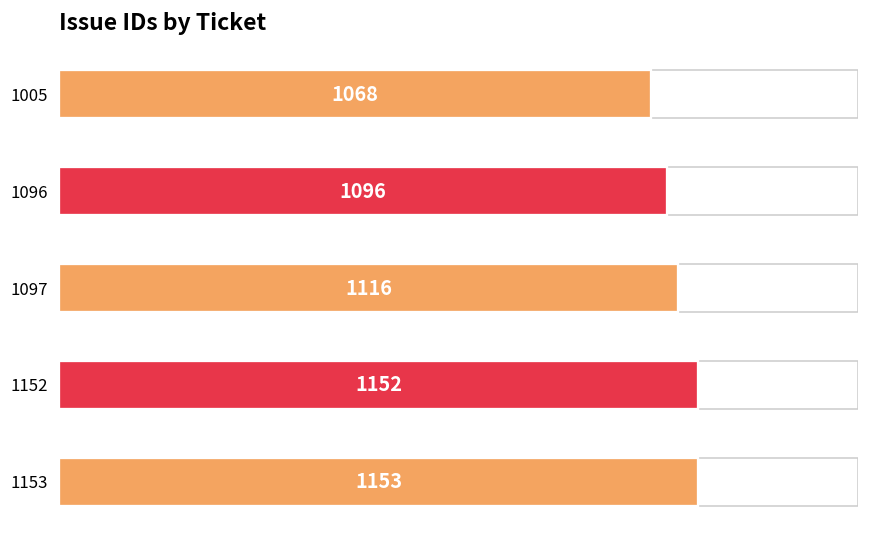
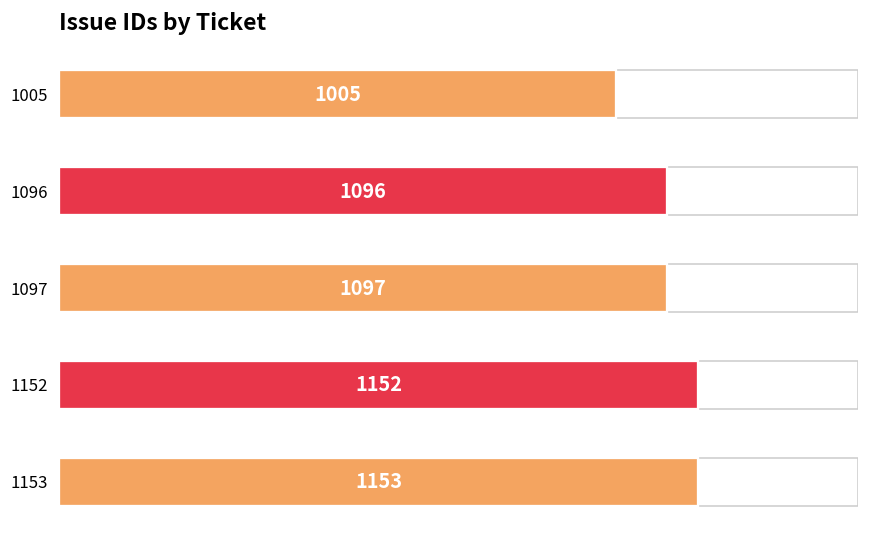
  {
-   "1005": 1068,
+   "1005": 1005,
    "1096": 1096,
-   "1097": 1116,
+   "1097": 1097,
    "1152": 1152,
    "1153": 1153
  }
